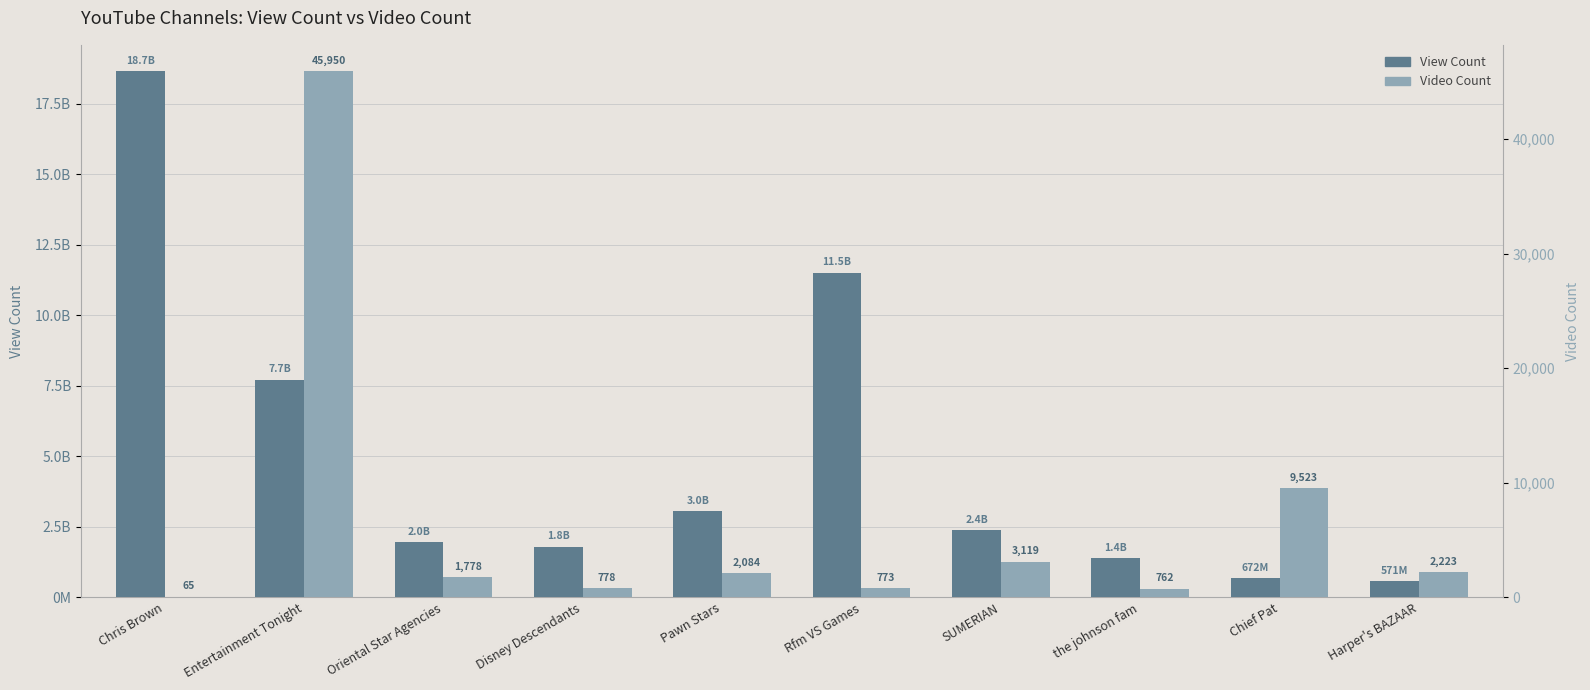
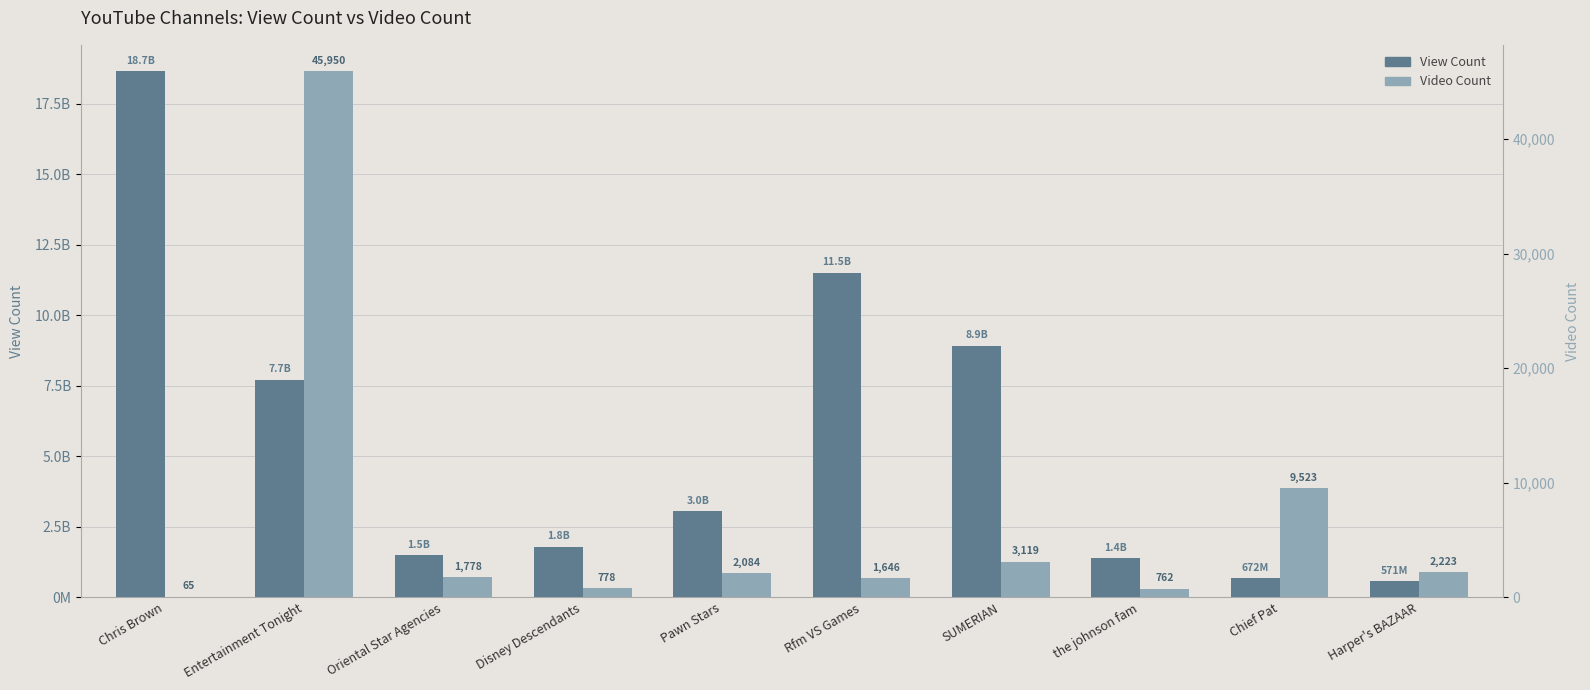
  {
    "View Count": {
      "Chris Brown": "18.7B",
      "Entertainment Tonight": "7.7B",
-     "Oriental Star Agencies": "2.0B",
+     "Oriental Star Agencies": "1.5B",
      "Disney Descendants": "1.8B",
      "Pawn Stars": "3.0B",
      "Rfm VS Games": "11.5B",
-     "SUMERIAN": "2.4B",
+     "SUMERIAN": "8.9B",
      "the johnson fam": "1.4B",
      "Chief Pat": "672M",
      "Harper's BAZAAR": "571M"
    },
    "Video Count": {
      "Chris Brown": "65",
      "Entertainment Tonight": "45,950",
      "Oriental Star Agencies": "1,778",
      "Disney Descendants": "778",
      "Pawn Stars": "2,084",
-     "Rfm VS Games": "773",
+     "Rfm VS Games": "1,646",
      "SUMERIAN": "3,119",
      "the johnson fam": "762",
      "Chief Pat": "9,523",
      "Harper's BAZAAR": "2,223"
    }
  }
